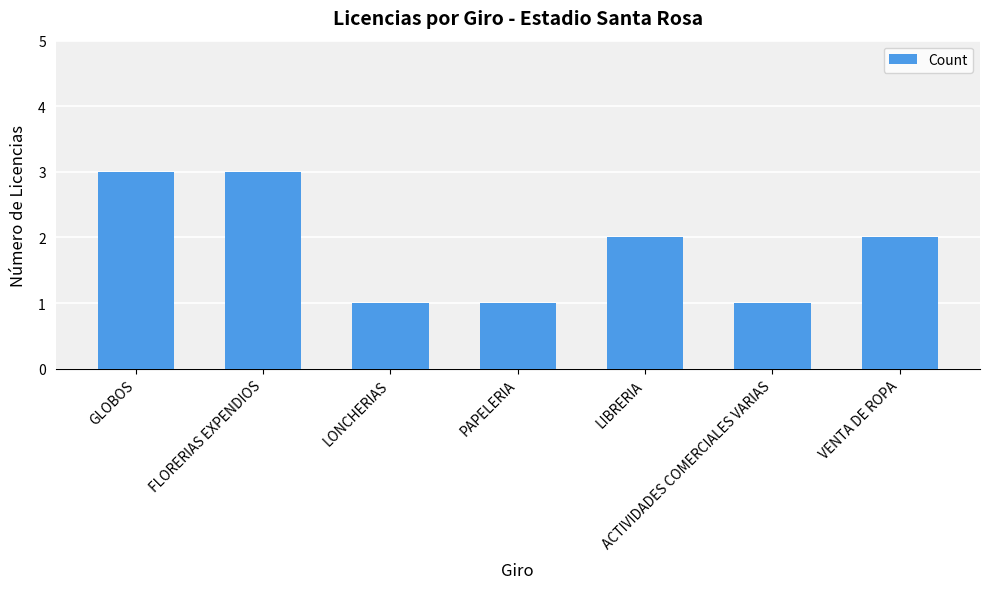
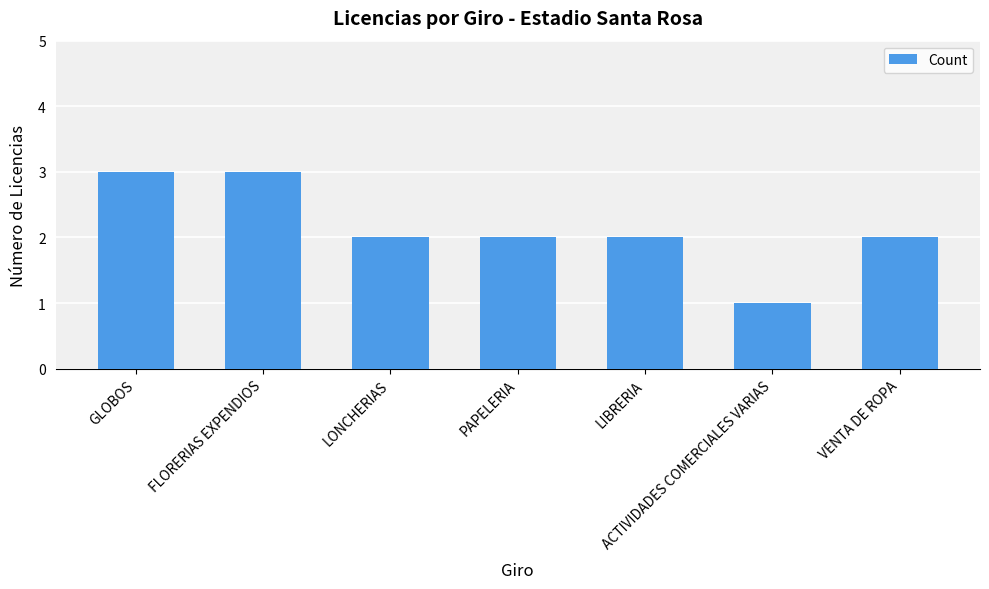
  {
    "GLOBOS": 3,
    "FLORERIAS EXPENDIOS": 3,
-   "LONCHERIAS": 1,
-   "PAPELERIA": 1,
+   "LONCHERIAS": 2,
+   "PAPELERIA": 2,
    "LIBRERIA": 2,
    "ACTIVIDADES COMERCIALES VARIAS": 1,
    "VENTA DE ROPA": 2
  }
